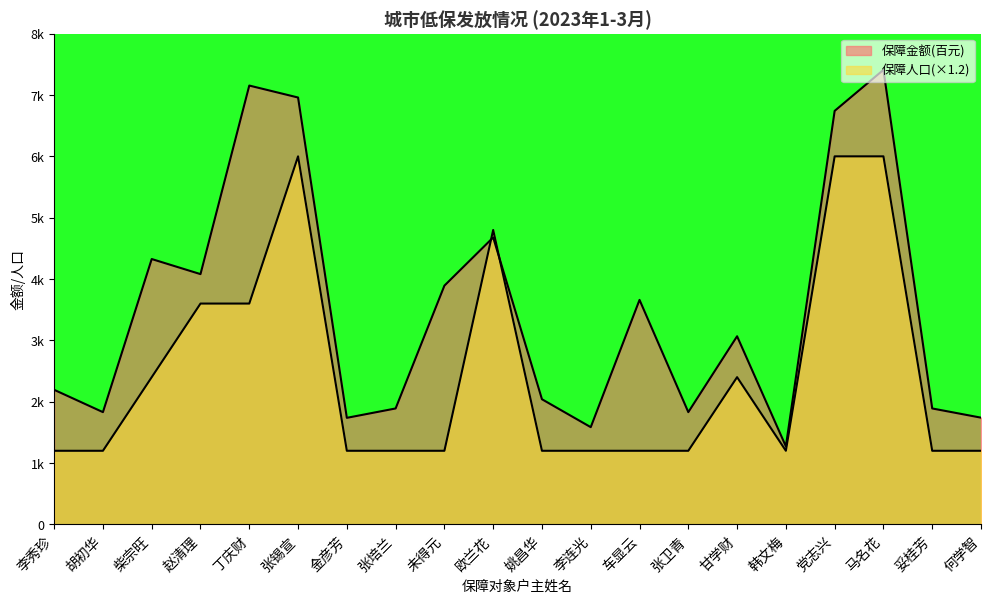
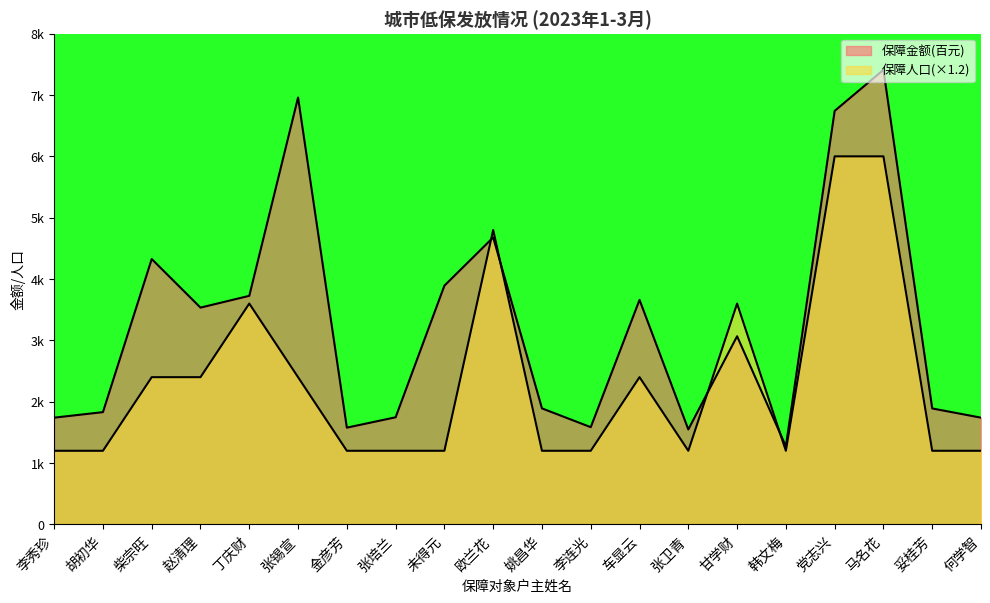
  {
    "保障金额(百元)": {
-     "李秀珍": 2200,
+     "李秀珍": 1700,
      "胡初华": 1800,
      "柴宗旺": 4300,
-     "赵清理": 4100,
-     "丁庆财": 7200,
+     "赵清理": 3500,
+     "丁庆财": 3700,
      "张锡宣": 7000,
-     "金彦芳": 1700,
-     "张培兰": 1900,
+     "金彦芳": 1600,
+     "张培兰": 1700,
      "未得元": 3900,
      "欧兰花": 4700,
-     "姚昌华": 2000,
+     "姚昌华": 1900,
      "李连光": 1600,
      "车显云": 3700,
-     "张卫青": 1800,
+     "张卫青": 1500,
      "甘学财": 3100,
      "韩文梅": 1300,
      "党志兴": 6700,
      "妥桂芳": 1900,
      "何学智": 1700
    },
    "保障人口(×1.2)": {
      "李秀珍": 1200,
      "胡初华": 1200,
      "柴宗旺": 2400,
-     "赵清理": 3600,
+     "赵清理": 2400,
      "丁庆财": 3600,
-     "张锡宣": 6000,
+     "张锡宣": 2400,
      "金彦芳": 1200,
      "张培兰": 1200,
      "未得元": 1200,
      "欧兰花": 4800,
      "姚昌华": 1200,
      "李连光": 1200,
-     "车显云": 1200,
+     "车显云": 2400,
      "张卫青": 1200,
-     "甘学财": 2400,
+     "甘学财": 3600,
      "韩文梅": 1200,
      "党志兴": 6000,
      "马名花": 6000,
      "妥桂芳": 1200,
      "何学智": 1200
    }
  }
